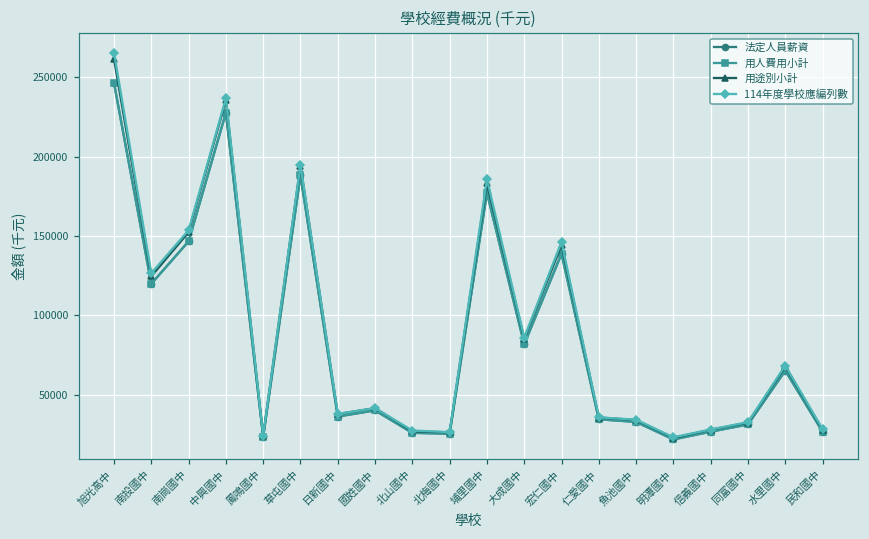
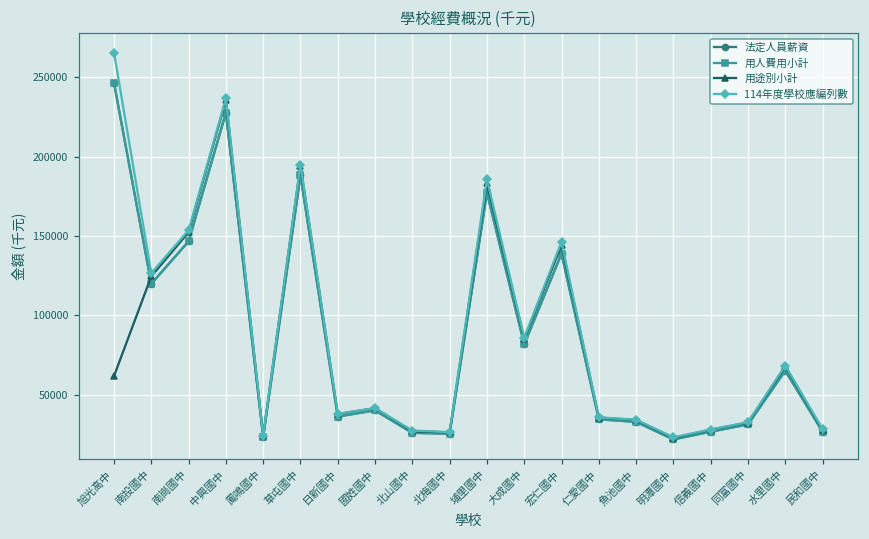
  {
    "用途別小計": {
-     "旭光高中": 262000,
+     "旭光高中": 62000,
      "南投國中": 125000,
      "埔里國中": 183000,
      "宏仁國中": 144000
    }
  }
